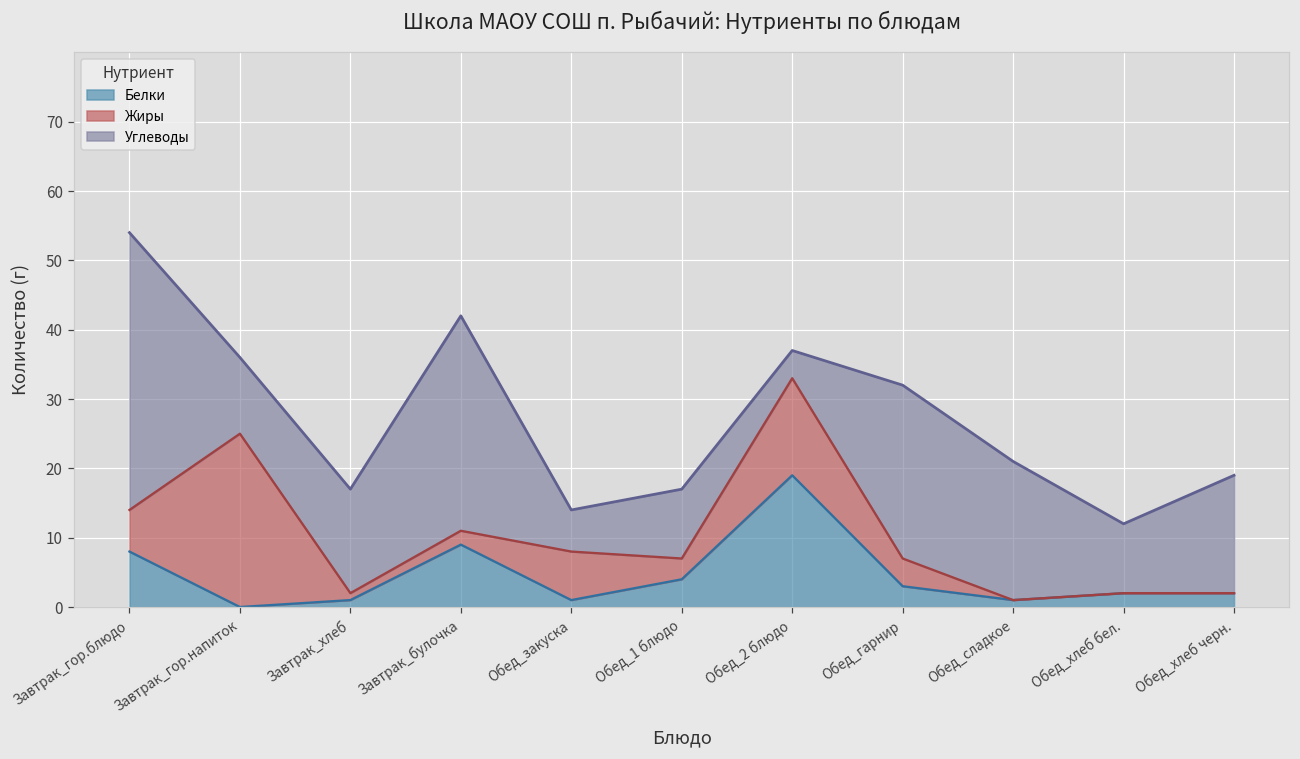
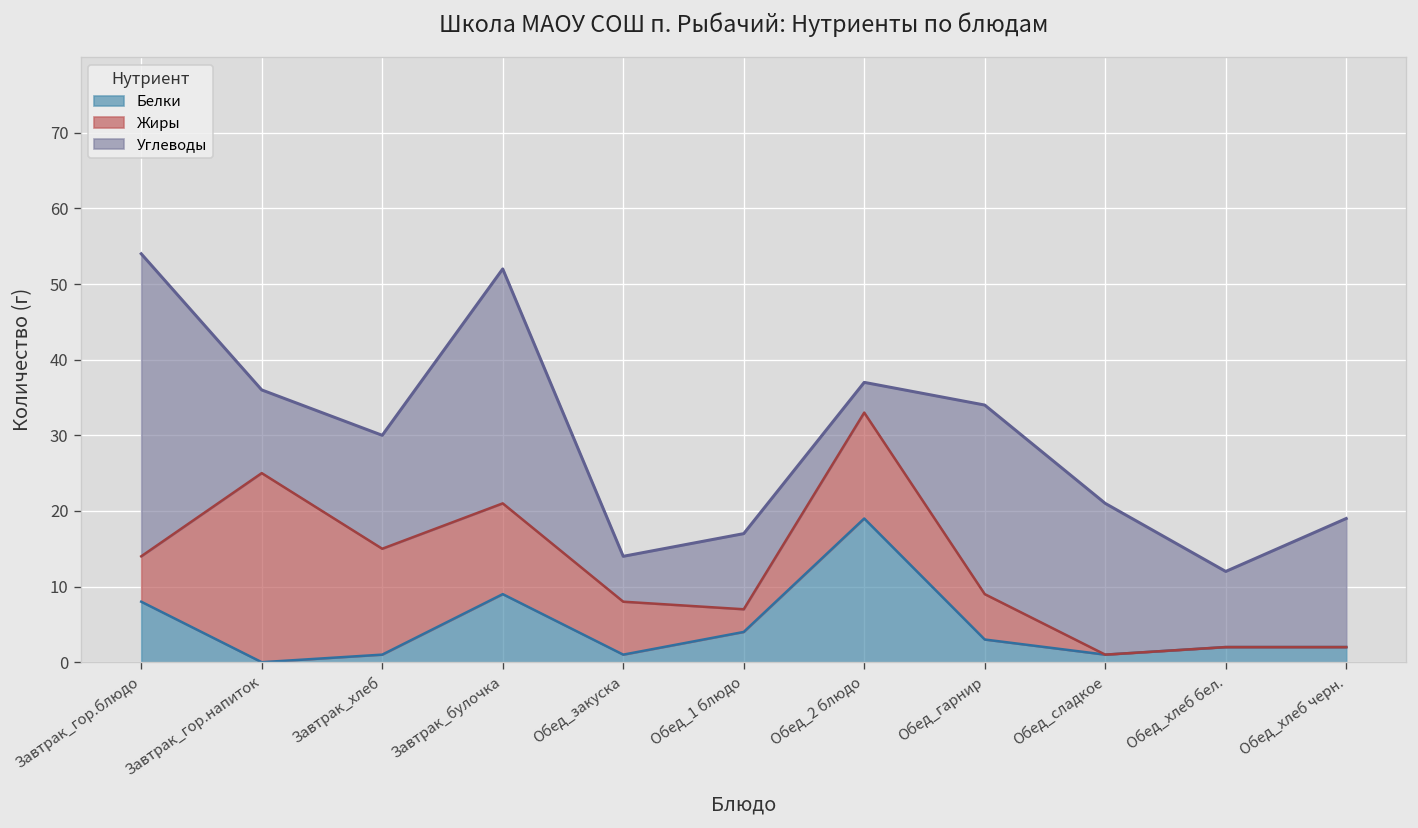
  {
    "Жиры": {
      "Завтрак_гор.блюдо": 6,
      "Завтрак_гор.напиток": 25,
-     "Завтрак_хлеб": 1,
-     "Завтрак_булочка": 2,
+     "Завтрак_хлеб": 14,
+     "Завтрак_булочка": 12,
      "Обед_закуска": 7,
      "Обед_1 блюдо": 3,
      "Обед_2 блюдо": 14,
-     "Обед_гарнир": 4
+     "Обед_гарнир": 6
    }
  }
